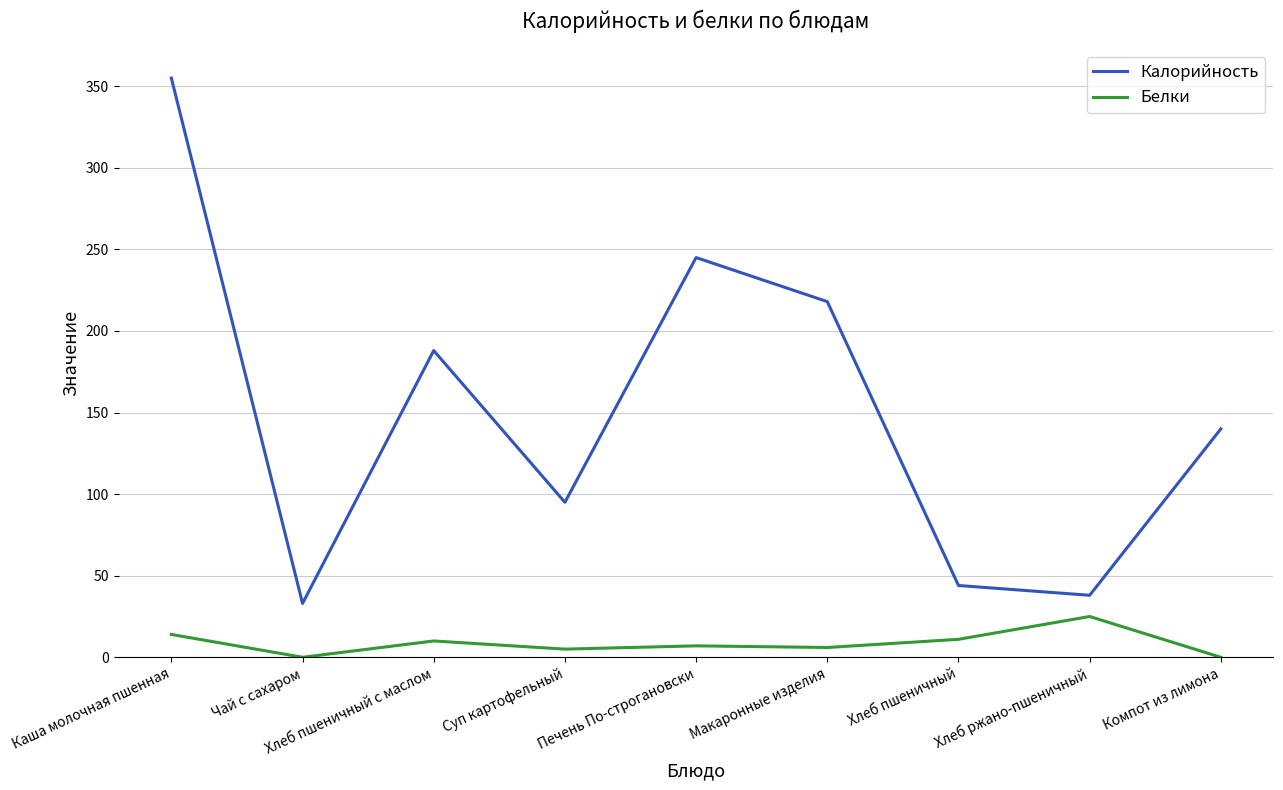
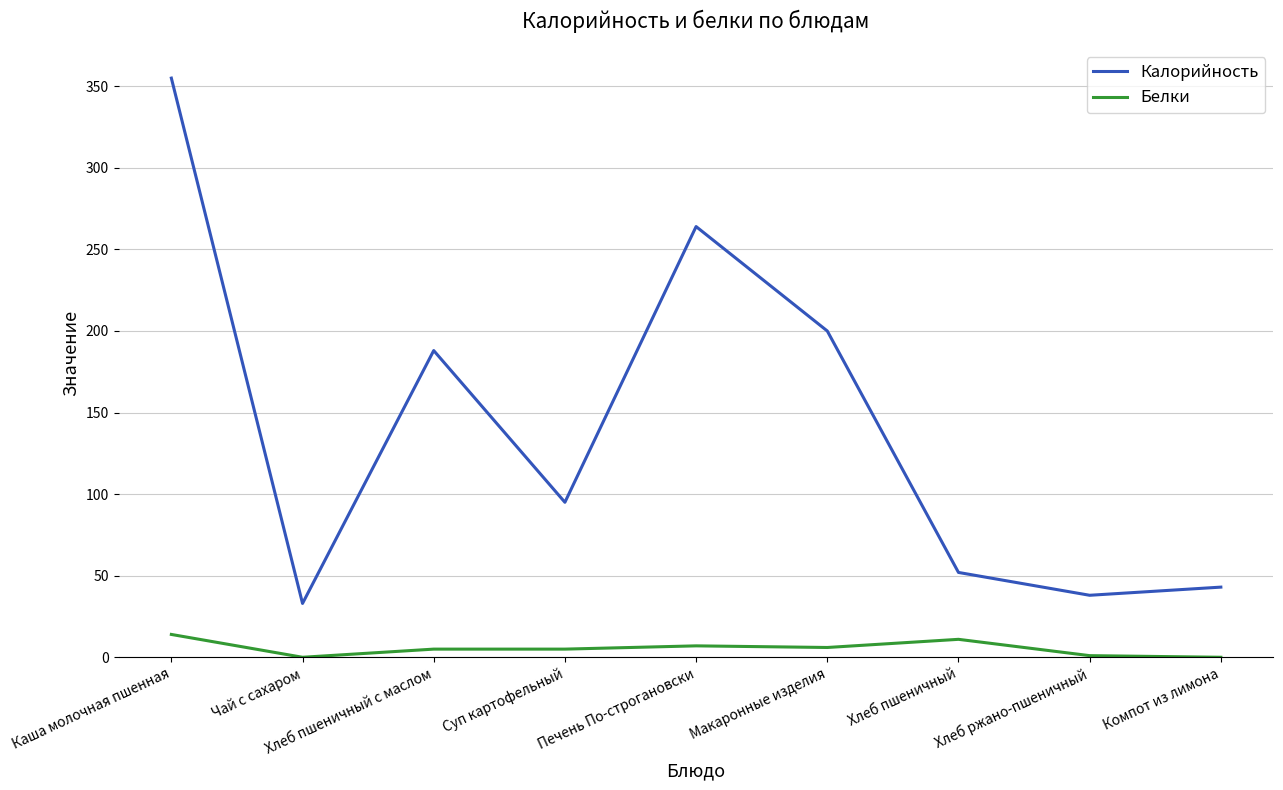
  {
    "Калорийность": {
      "Каша молочная пшенная": 355,
      "Чай с сахаром": 33,
      "Хлеб пшеничный с маслом": 188,
      "Суп картофельный": 95,
-     "Печень По-строгановски": 245,
-     "Макаронные изделия": 218,
-     "Хлеб пшеничный": 44,
+     "Печень По-строгановски": 264,
+     "Макаронные изделия": 200,
+     "Хлеб пшеничный": 52,
      "Хлеб ржано-пшеничный": 38,
-     "Компот из лимона": 140
+     "Компот из лимона": 43
    },
    "Белки": {
      "Каша молочная пшенная": 14,
      "Чай с сахаром": 0,
-     "Хлеб пшеничный с маслом": 10,
+     "Хлеб пшеничный с маслом": 5,
      "Суп картофельный": 5,
      "Печень По-строгановски": 7,
      "Макаронные изделия": 6,
      "Хлеб пшеничный": 11,
-     "Хлеб ржано-пшеничный": 25,
+     "Хлеб ржано-пшеничный": 1,
      "Компот из лимона": 0
    }
  }
